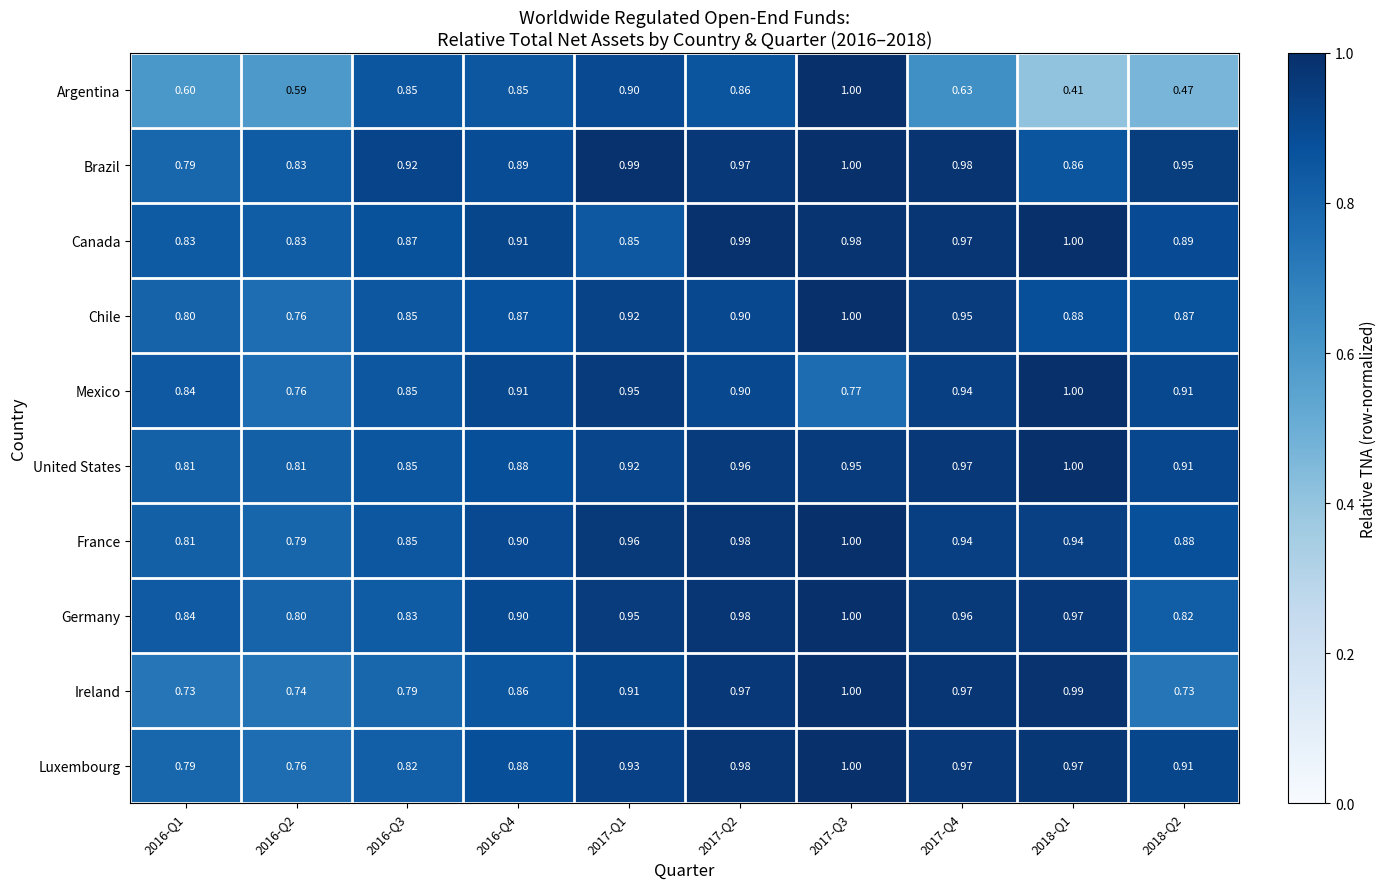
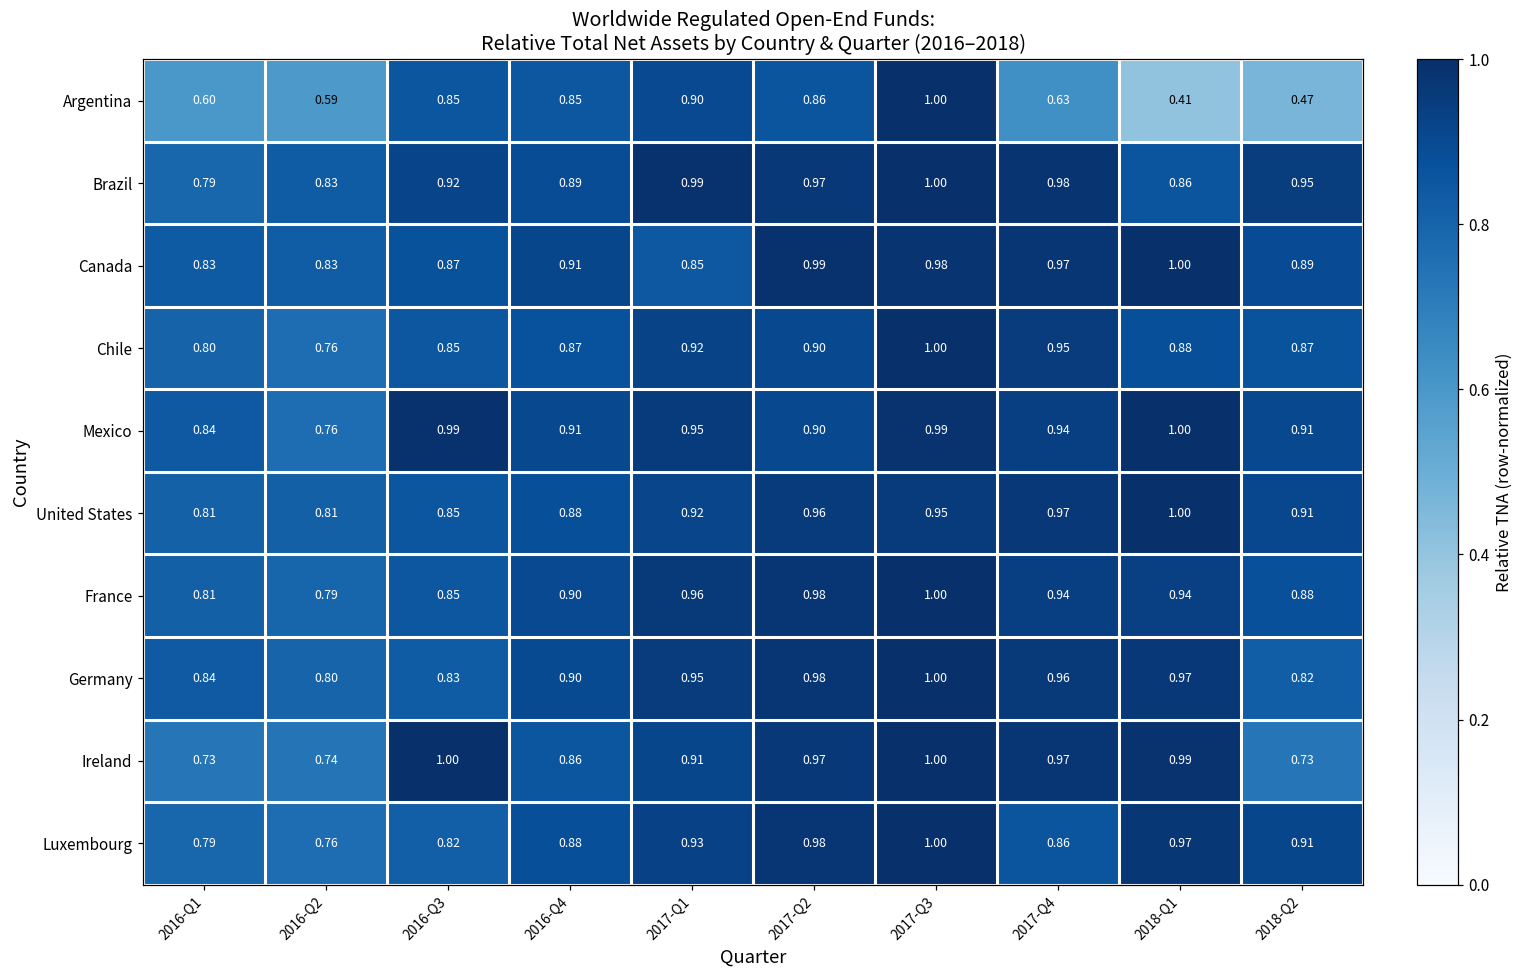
  {
    "Argentina": {
      "2016-Q1": 0.60,
      "2016-Q2": 0.59,
      "2016-Q3": 0.85,
      "2016-Q4": 0.85,
      "2017-Q1": 0.90,
      "2017-Q2": 0.86,
      "2017-Q3": 1.00,
      "2017-Q4": 0.63,
      "2018-Q1": 0.41,
      "2018-Q2": 0.47
    },
    "Brazil": {
      "2016-Q1": 0.79,
      "2016-Q2": 0.83,
      "2016-Q3": 0.92,
      "2016-Q4": 0.89,
      "2017-Q1": 0.99,
      "2017-Q2": 0.97,
      "2017-Q3": 1.00,
      "2017-Q4": 0.98,
      "2018-Q1": 0.86,
      "2018-Q2": 0.95
    },
    "Canada": {
      "2016-Q1": 0.83,
      "2016-Q2": 0.83,
      "2016-Q3": 0.87,
      "2016-Q4": 0.91,
      "2017-Q1": 0.85,
      "2017-Q2": 0.99,
      "2017-Q3": 0.98,
      "2017-Q4": 0.97,
      "2018-Q1": 1.00,
      "2018-Q2": 0.89
    },
    "Chile": {
      "2016-Q1": 0.80,
      "2016-Q2": 0.76,
      "2016-Q3": 0.85,
      "2016-Q4": 0.87,
      "2017-Q1": 0.92,
      "2017-Q2": 0.90,
      "2017-Q3": 1.00,
      "2017-Q4": 0.95,
      "2018-Q1": 0.88,
      "2018-Q2": 0.87
    },
    "Mexico": {
      "2016-Q1": 0.84,
      "2016-Q2": 0.76,
-     "2016-Q3": 0.85,
+     "2016-Q3": 0.99,
      "2016-Q4": 0.91,
      "2017-Q1": 0.95,
      "2017-Q2": 0.90,
-     "2017-Q3": 0.77,
+     "2017-Q3": 0.99,
      "2017-Q4": 0.94,
      "2018-Q1": 1.00,
      "2018-Q2": 0.91
    },
    "United States": {
      "2016-Q1": 0.81,
      "2016-Q2": 0.81,
      "2016-Q3": 0.85,
      "2016-Q4": 0.88,
      "2017-Q1": 0.92,
      "2017-Q2": 0.96,
      "2017-Q3": 0.95,
      "2017-Q4": 0.97,
      "2018-Q1": 1.00,
      "2018-Q2": 0.91
    },
    "France": {
      "2016-Q1": 0.81,
      "2016-Q2": 0.79,
      "2016-Q3": 0.85,
      "2016-Q4": 0.90,
      "2017-Q1": 0.96,
      "2017-Q2": 0.98,
      "2017-Q3": 1.00,
      "2017-Q4": 0.94,
      "2018-Q1": 0.94,
      "2018-Q2": 0.88
    },
    "Germany": {
      "2016-Q1": 0.84,
      "2016-Q2": 0.80,
      "2016-Q3": 0.83,
      "2016-Q4": 0.90,
      "2017-Q1": 0.95,
      "2017-Q2": 0.98,
      "2017-Q3": 1.00,
      "2017-Q4": 0.96,
      "2018-Q1": 0.97,
      "2018-Q2": 0.82
    },
    "Ireland": {
      "2016-Q1": 0.73,
      "2016-Q2": 0.74,
-     "2016-Q3": 0.79,
+     "2016-Q3": 1.00,
      "2016-Q4": 0.86,
      "2017-Q1": 0.91,
      "2017-Q2": 0.97,
      "2017-Q3": 1.00,
      "2017-Q4": 0.97,
      "2018-Q1": 0.99,
      "2018-Q2": 0.73
    },
    "Luxembourg": {
      "2016-Q1": 0.79,
      "2016-Q2": 0.76,
      "2016-Q3": 0.82,
      "2016-Q4": 0.88,
      "2017-Q1": 0.93,
      "2017-Q2": 0.98,
      "2017-Q3": 1.00,
-     "2017-Q4": 0.97,
+     "2017-Q4": 0.86,
      "2018-Q1": 0.97,
      "2018-Q2": 0.91
    }
  }
